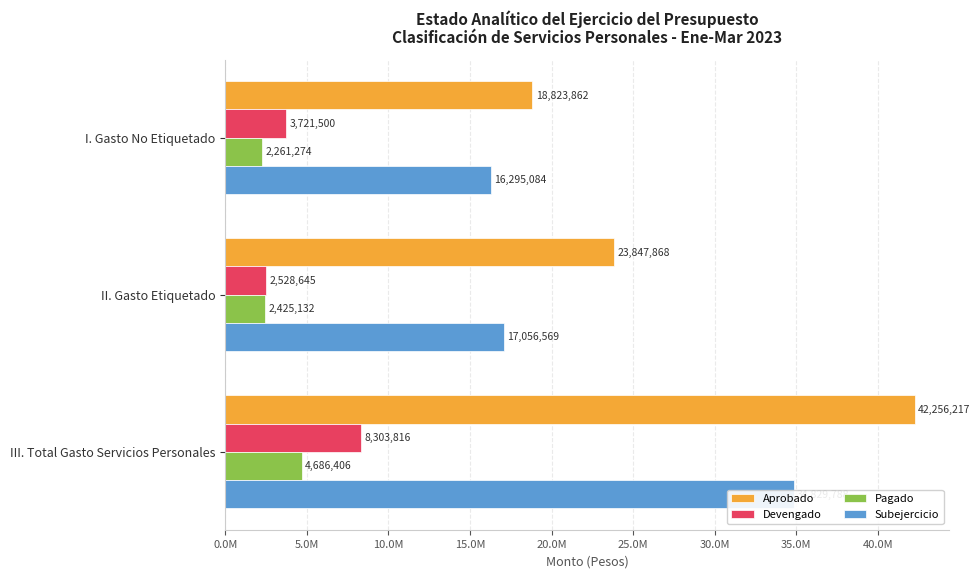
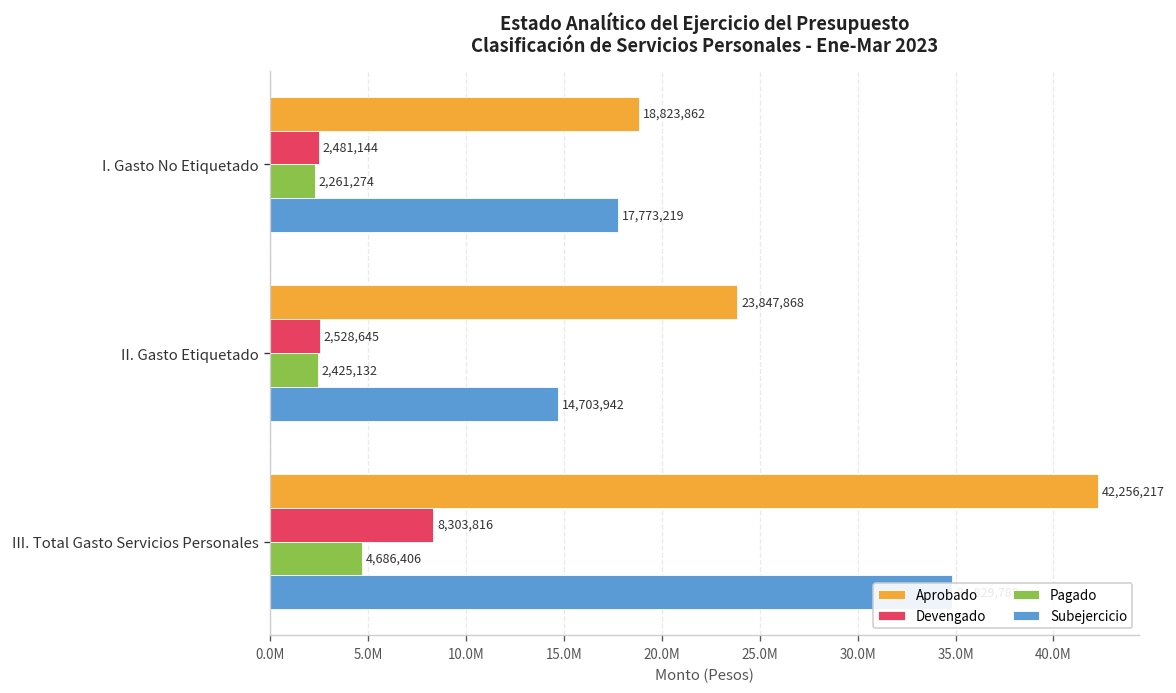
  {
    "Aprobado": {
      "I. Gasto No Etiquetado": "18,823,862",
      "II. Gasto Etiquetado": "23,847,868",
      "III. Total Gasto Servicios Personales": "42,256,217"
    },
    "Devengado": {
-     "I. Gasto No Etiquetado": "3,721,500",
+     "I. Gasto No Etiquetado": "2,481,144",
      "II. Gasto Etiquetado": "2,528,645",
      "III. Total Gasto Servicios Personales": "8,303,816"
    },
    "Pagado": {
      "I. Gasto No Etiquetado": "2,261,274",
      "II. Gasto Etiquetado": "2,425,132",
      "III. Total Gasto Servicios Personales": "4,686,406"
    },
    "Subejercicio": {
-     "I. Gasto No Etiquetado": "16,295,084",
-     "II. Gasto Etiquetado": "17,056,569"
+     "I. Gasto No Etiquetado": "17,773,219",
+     "II. Gasto Etiquetado": "14,703,942"
    }
  }
